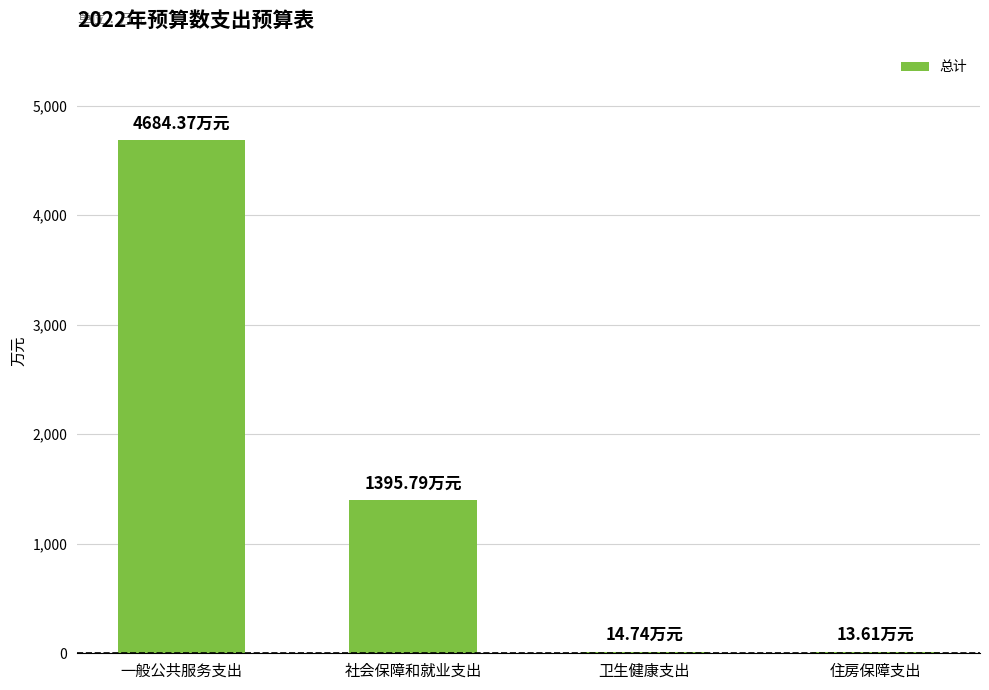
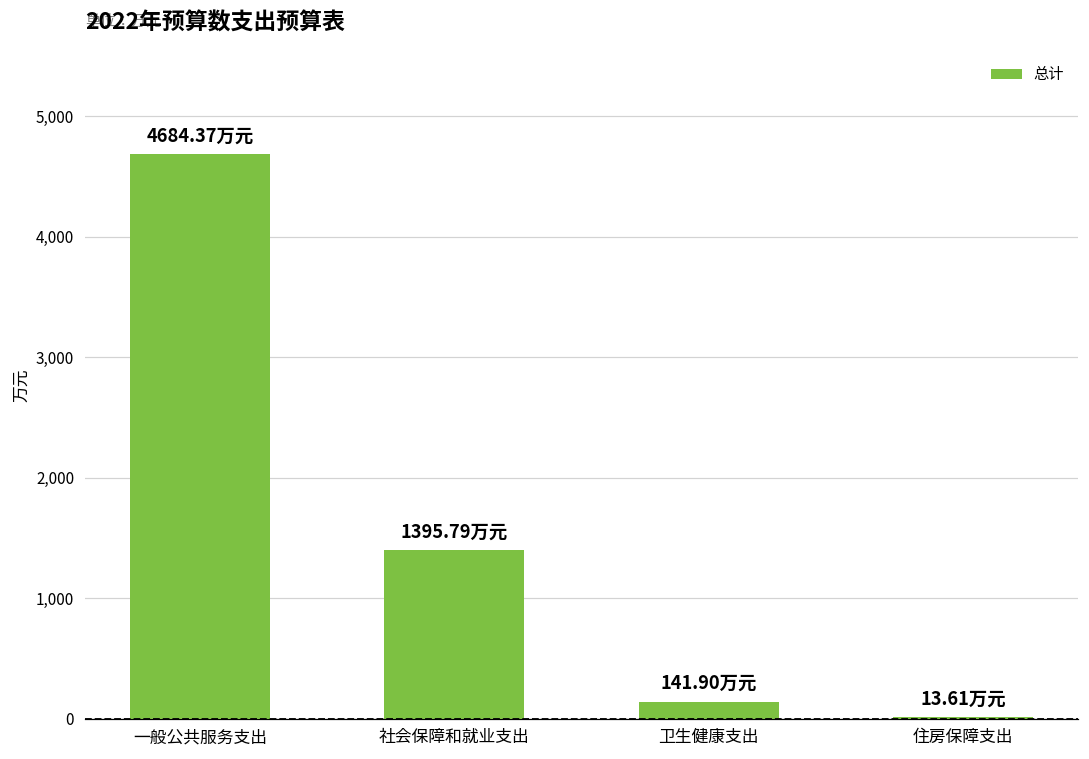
  {
    "一般公共服务支出": 4684.37,
    "社会保障和就业支出": 1395.79,
-   "卫生健康支出": 14.74,
+   "卫生健康支出": 141.90,
    "住房保障支出": 13.61
  }
